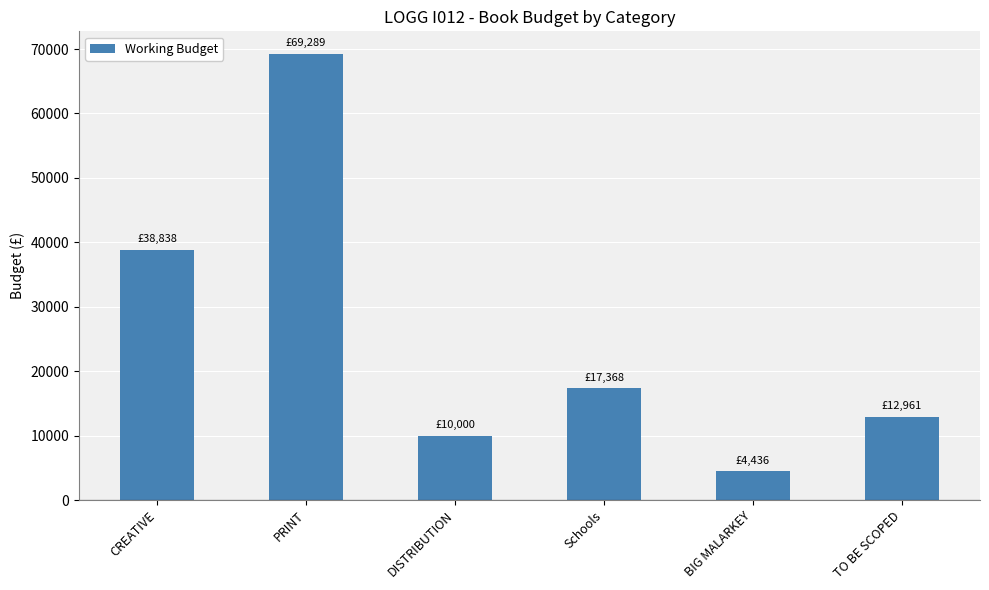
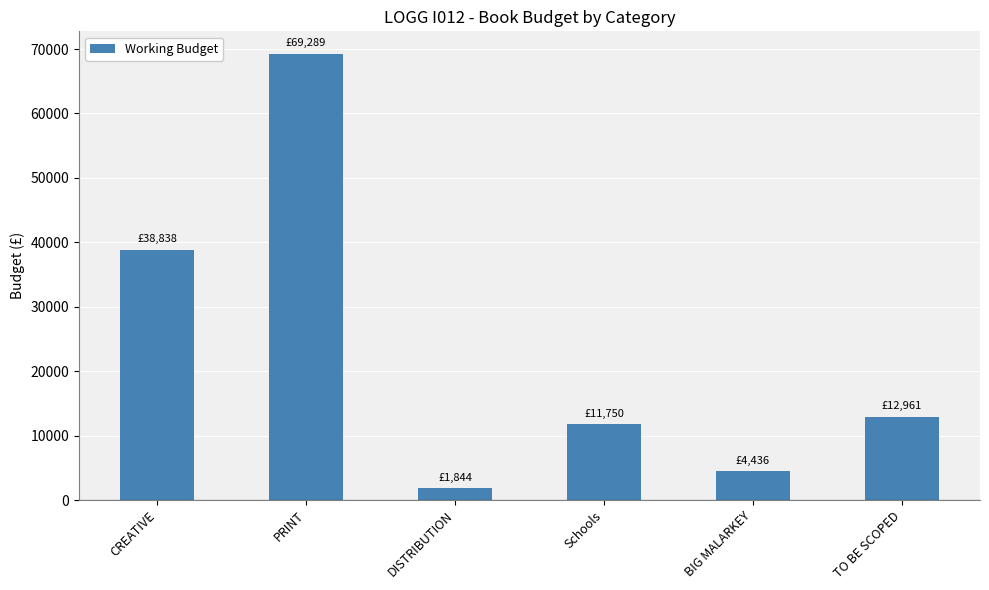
  {
    "CREATIVE": "£38,838",
    "PRINT": "£69,289",
-   "DISTRIBUTION": "£10,000",
-   "Schools": "£17,368",
+   "DISTRIBUTION": "£1,844",
+   "Schools": "£11,750",
    "BIG MALARKEY": "£4,436",
    "TO BE SCOPED": "£12,961"
  }
